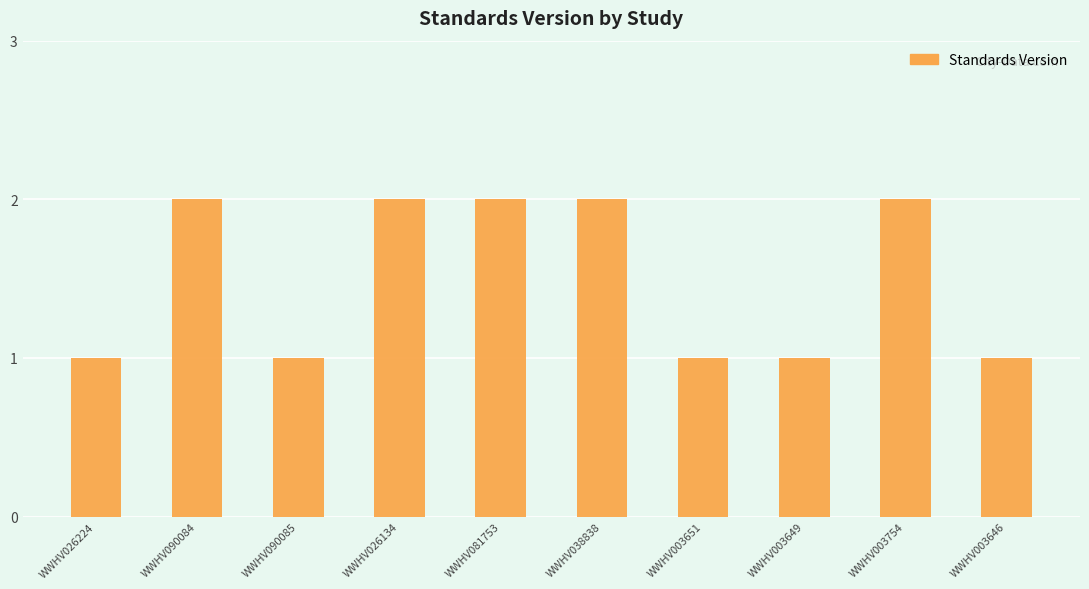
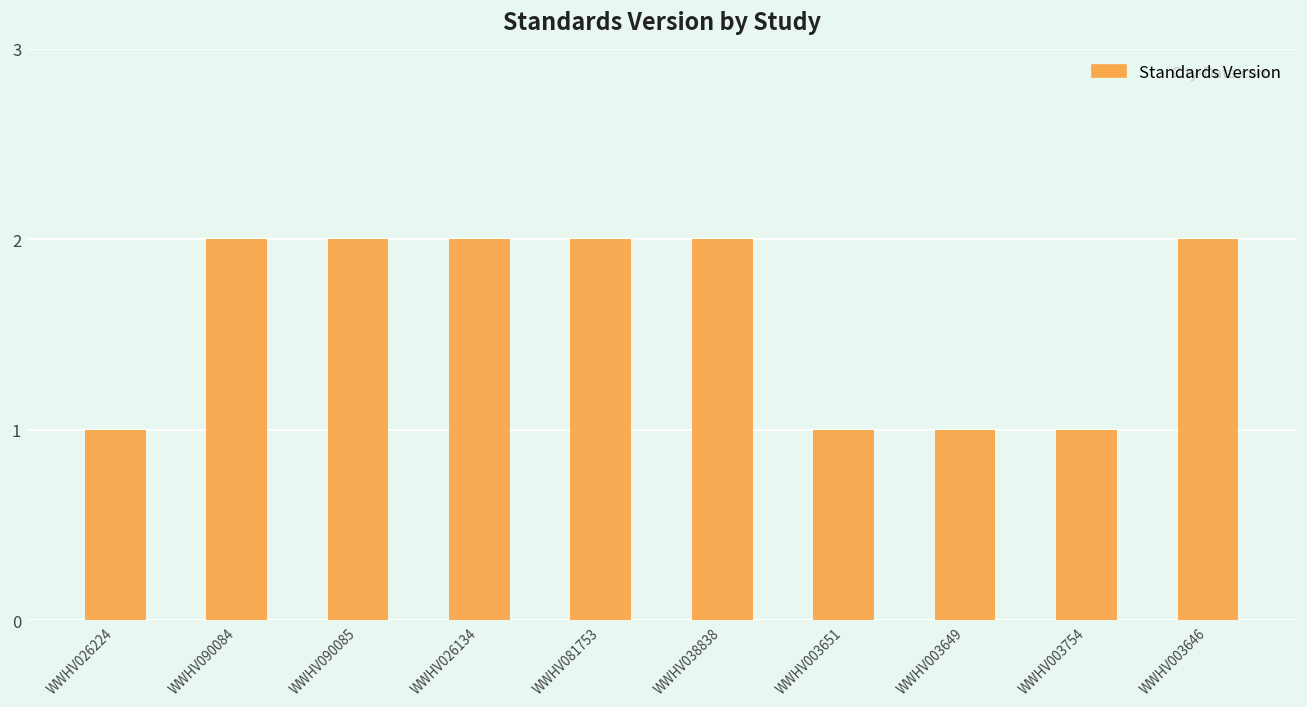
  {
    "WWHV026224": 1,
    "WWHV090084": 2,
-   "WWHV090085": 1,
+   "WWHV090085": 2,
    "WWHV026134": 2,
    "WWHV081753": 2,
    "WWHV038838": 2,
    "WWHV003651": 1,
    "WWHV003649": 1,
-   "WWHV003754": 2,
-   "WWHV003646": 1
+   "WWHV003754": 1,
+   "WWHV003646": 2
  }
